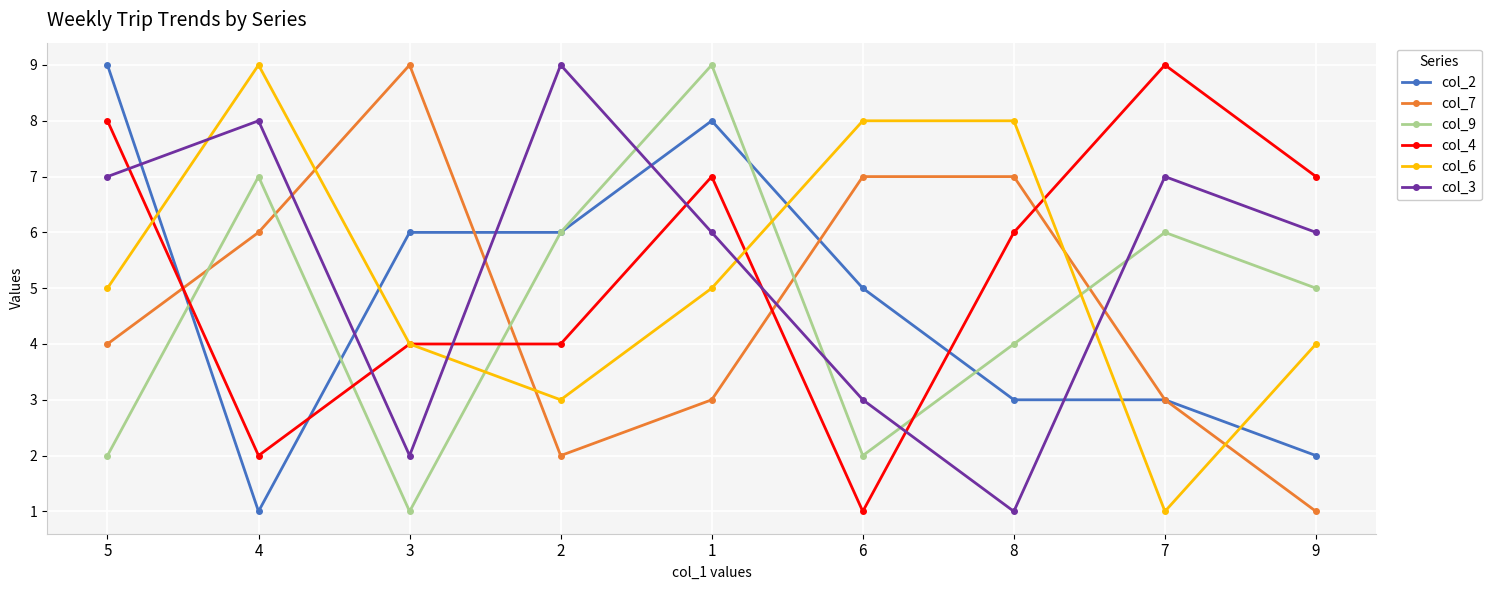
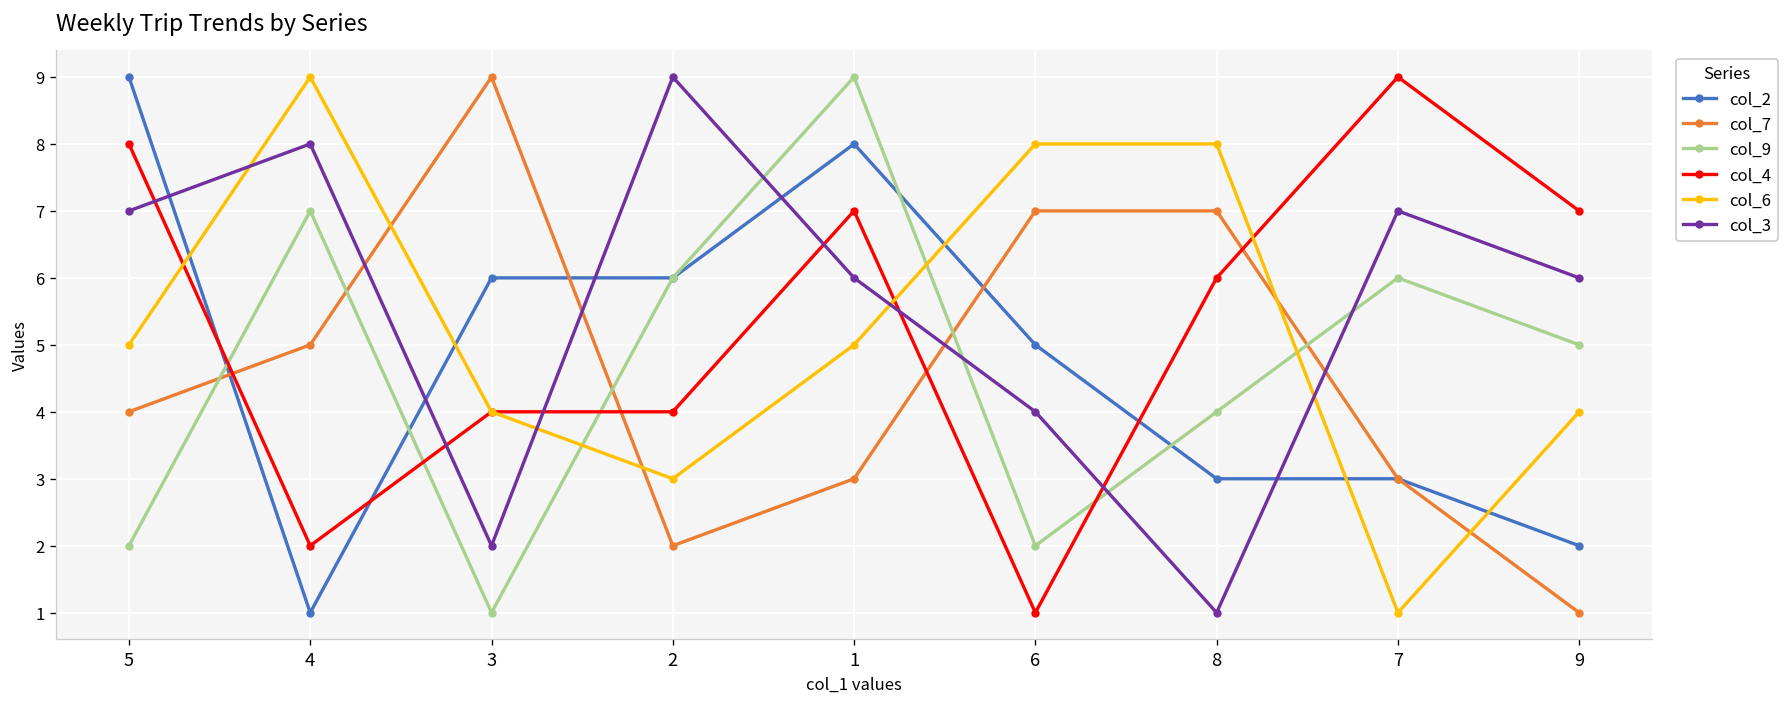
  {
    "col_2": {
      "5": 9,
      "4": 1,
      "3": 6,
      "1": 8,
      "6": 5,
      "8": 3,
      "9": 2
    },
    "col_7": {
      "5": 4,
-     "4": 6,
+     "4": 5,
      "3": 9,
      "2": 2,
      "1": 3,
      "6": 7,
      "8": 7,
      "9": 1
    },
    "col_9": {
      "5": 2,
      "4": 7,
      "3": 1,
      "1": 9,
      "6": 2,
      "8": 4,
      "7": 6,
      "9": 5
    },
    "col_4": {
      "5": 8,
      "4": 2,
      "2": 4,
      "1": 7,
      "6": 1,
      "8": 6,
      "7": 9,
      "9": 7
    },
    "col_6": {
      "5": 5,
      "4": 9,
      "2": 3,
      "1": 5,
      "6": 8,
      "8": 8,
      "7": 1,
      "9": 4
    },
    "col_3": {
      "5": 7,
      "4": 8,
      "3": 2,
      "2": 9,
      "1": 6,
-     "6": 3,
+     "6": 4,
      "8": 1,
      "7": 7,
      "9": 6
    }
  }
